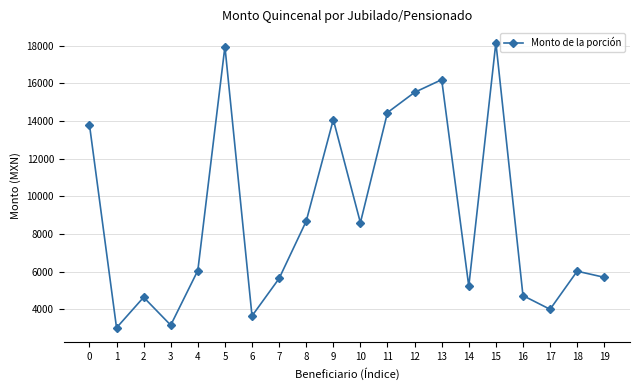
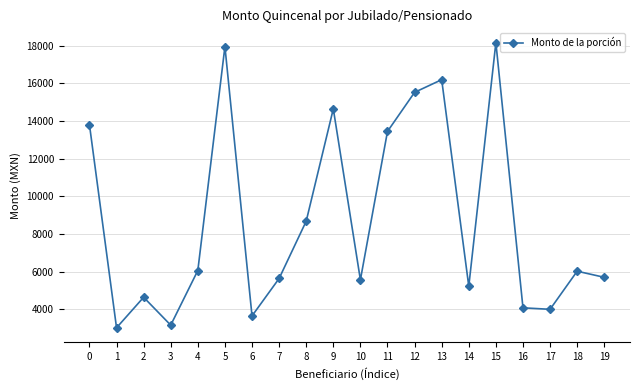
  {
    "0": 13800,
    "1": 3000,
    "2": 4600,
    "3": 3200,
    "4": 6100,
    "5": 18000,
    "6": 3700,
    "7": 5600,
    "8": 8700,
-   "9": 14100,
-   "10": 8600,
-   "11": 14400,
+   "9": 14600,
+   "10": 5600,
+   "11": 13400,
    "12": 15500,
    "13": 16200,
    "14": 5200,
    "15": 18200,
-   "16": 4700,
+   "16": 4100,
    "17": 4000,
    "18": 6000,
    "19": 5700
  }
